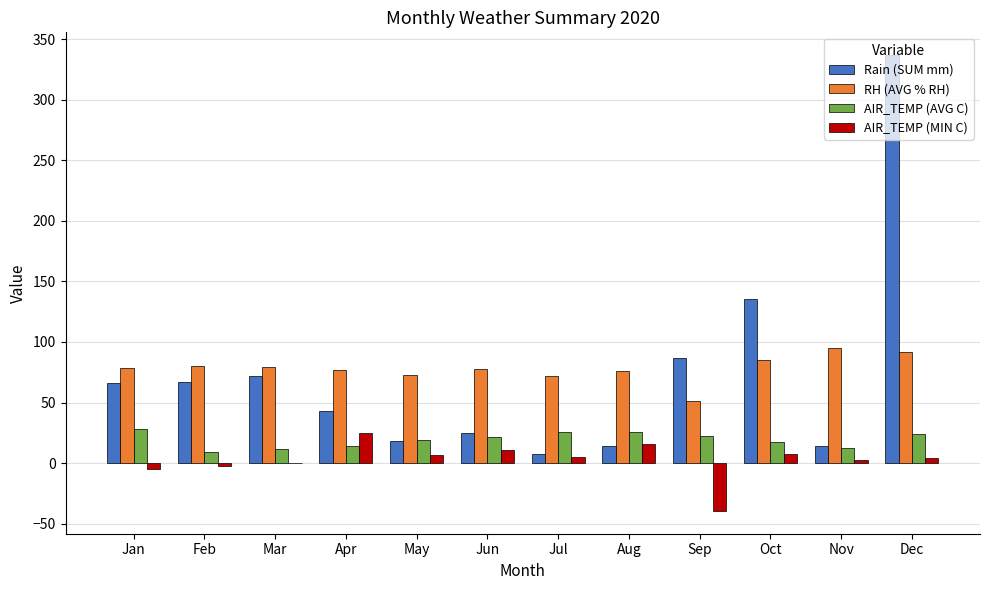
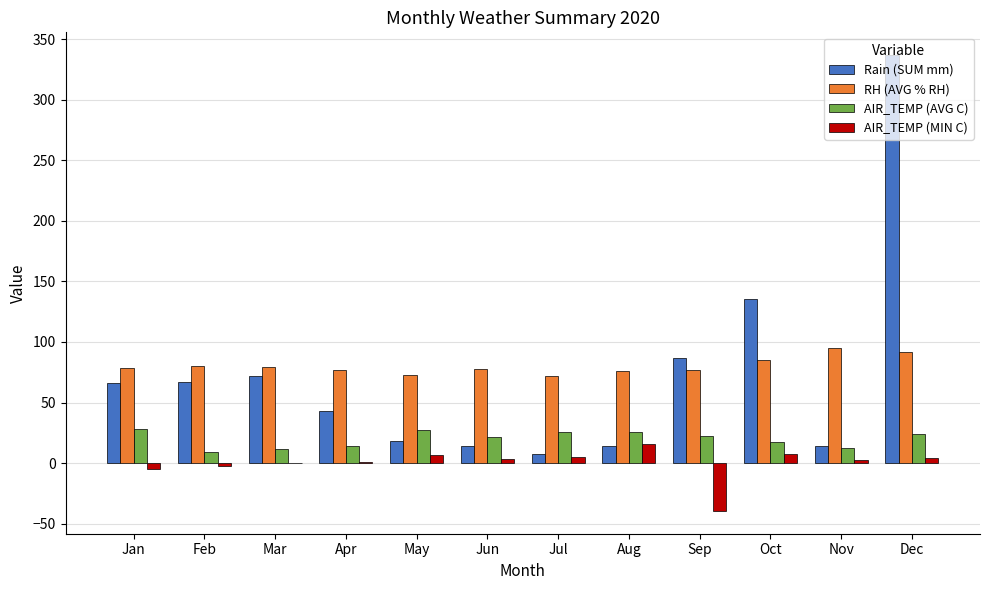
  {
    "Rain (SUM mm)": {
      "Jan": 66,
      "Feb": 67,
      "Mar": 72,
      "Apr": 43,
      "May": 18,
-     "Jun": 25,
+     "Jun": 14,
      "Jul": 8,
      "Aug": 14,
      "Sep": 86,
      "Oct": 136,
      "Nov": 14
    },
    "RH (AVG % RH)": {
      "Jan": 78,
      "Feb": 81,
      "Mar": 80,
      "Apr": 77,
      "May": 73,
      "Jun": 78,
      "Jul": 72,
      "Aug": 76,
-     "Sep": 51,
+     "Sep": 77,
      "Oct": 85,
      "Nov": 95,
      "Dec": 91
    },
    "AIR_TEMP (AVG C)": {
      "Jan": 28,
      "Feb": 9,
      "Mar": 12,
      "Apr": 14,
-     "May": 19,
+     "May": 27,
      "Jun": 21,
      "Jul": 25,
      "Aug": 26,
      "Sep": 23,
      "Oct": 17,
      "Nov": 13,
      "Dec": 24
    },
    "AIR_TEMP (MIN C)": {
      "Jan": -5,
      "Feb": -3,
-     "Apr": 25,
+     "Apr": 1,
      "May": 7,
-     "Jun": 11,
+     "Jun": 4,
      "Jul": 5,
      "Aug": 16,
      "Sep": -40,
      "Oct": 8,
      "Nov": 2,
      "Dec": 4
    }
  }
